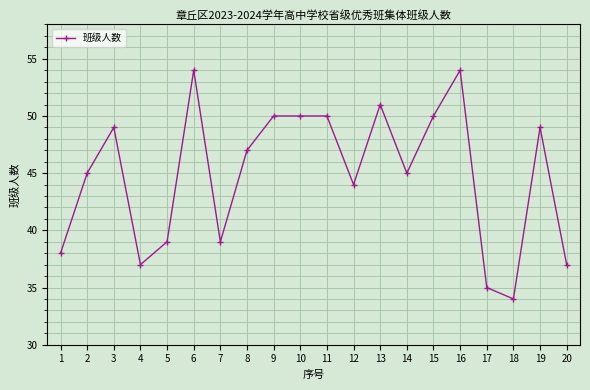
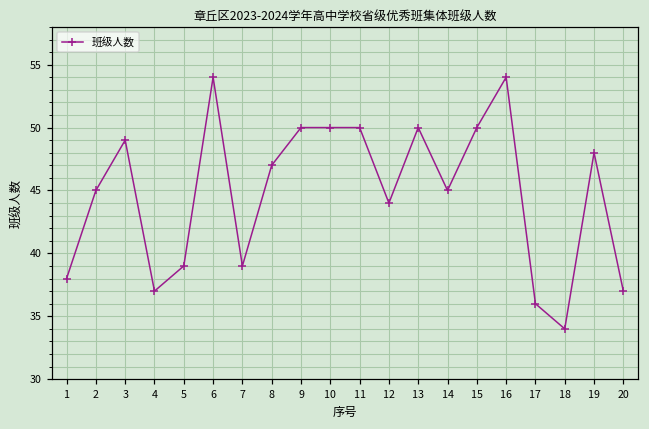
  {
    "1": 38,
    "2": 45,
    "3": 49,
    "4": 37,
    "5": 39,
    "6": 54,
    "7": 39,
    "8": 47,
    "9": 50,
    "10": 50,
    "11": 50,
    "12": 44,
-   "13": 51,
+   "13": 50,
    "14": 45,
    "15": 50,
    "16": 54,
-   "17": 35,
+   "17": 36,
    "18": 34,
-   "19": 49,
+   "19": 48,
    "20": 37
  }
